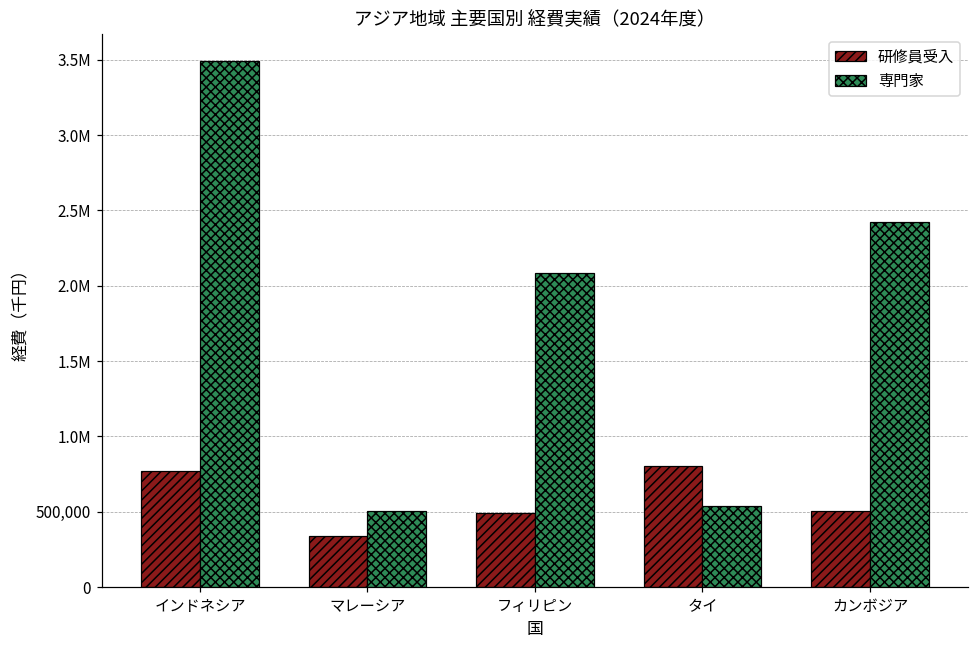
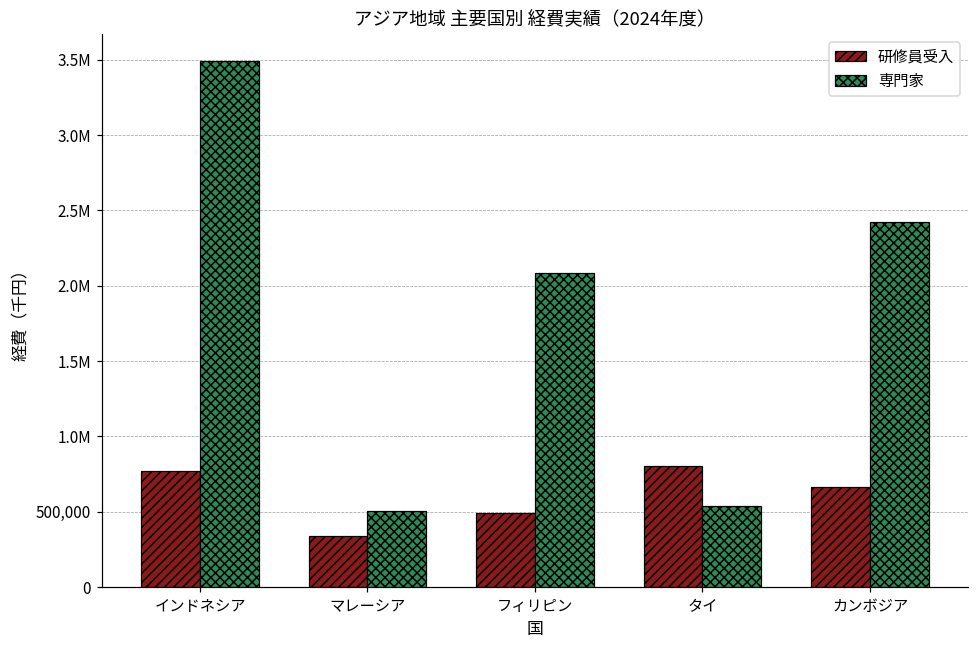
  {
    "研修員受入": {
      "インドネシア": "770,000",
      "マレーシア": "340,000",
      "フィリピン": "490,000",
      "タイ": "810,000",
-     "カンボジア": "510,000"
+     "カンボジア": "670,000"
    },
    "専門家": {
      "インドネシア": "3,490,000",
      "マレーシア": "510,000",
      "フィリピン": "2,080,000",
      "タイ": "540,000",
      "カンボジア": "2,420,000"
    }
  }
